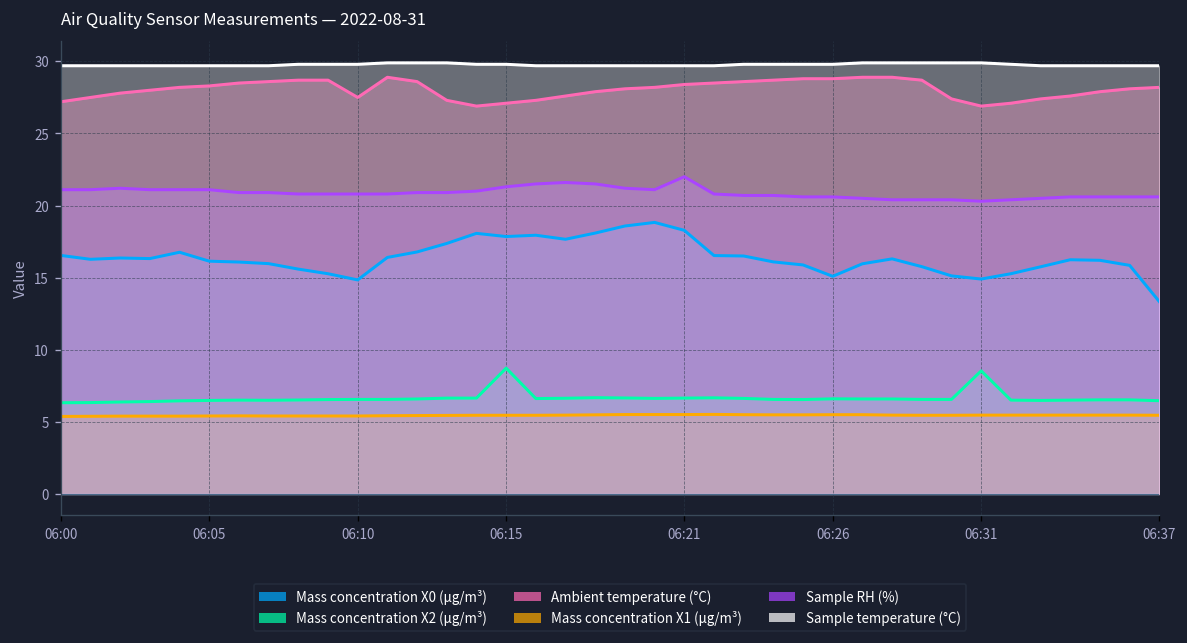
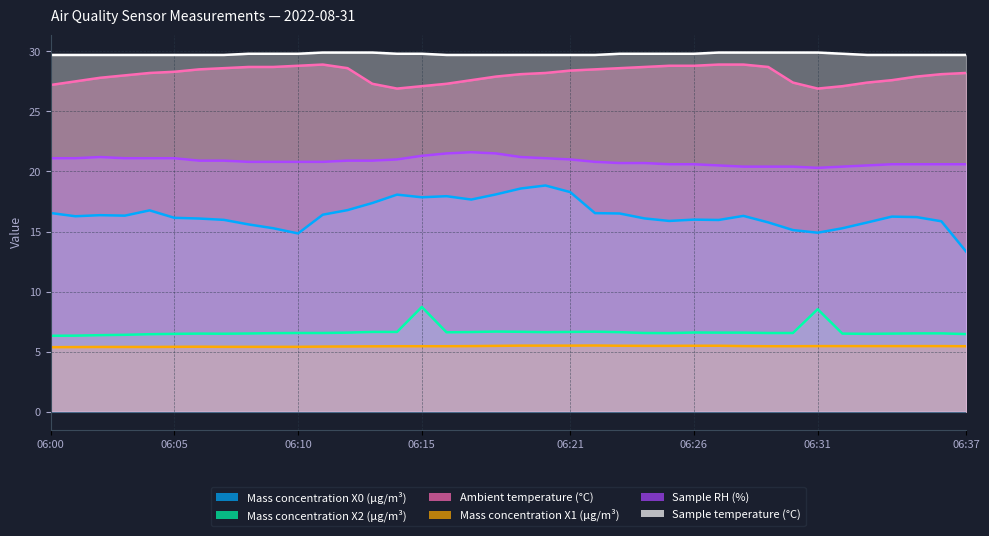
  {
    "Mass concentration X0 (μg/m³)": {
      "06:00": 16.5,
      "06:05": 16.1,
      "06:10": 14.8,
      "06:15": 17.9,
      "06:21": 18.3,
-     "06:26": 15.1,
+     "06:26": 16.0,
      "06:31": 14.9,
      "06:37": 13.3
    },
    "Mass concentration X2 (μg/m³)": {
      "06:00": 6.3,
      "06:05": 6.5,
      "06:10": 6.6,
      "06:15": 8.7,
      "06:21": 6.6,
      "06:26": 6.6,
      "06:31": 8.5,
      "06:37": 6.5
    },
    "Ambient temperature (°C)": {
      "06:00": 27.2,
      "06:05": 28.3,
-     "06:10": 27.5,
+     "06:10": 28.8,
      "06:15": 27.1,
      "06:21": 28.4,
      "06:26": 28.8,
      "06:31": 26.9,
      "06:37": 28.2
    },
    "Mass concentration X1 (μg/m³)": {
      "06:00": 5.4,
      "06:05": 5.4,
      "06:10": 5.4,
      "06:15": 5.5,
      "06:21": 5.5,
      "06:26": 5.5,
      "06:31": 5.5,
      "06:37": 5.5
    },
    "Sample RH (%)": {
      "06:00": 21,
      "06:05": 21,
      "06:10": 21,
      "06:15": 21.3,
-     "06:21": 22,
+     "06:21": 21,
      "06:26": 20.6,
      "06:31": 20.3,
      "06:37": 20.6
    },
    "Sample temperature (°C)": {
      "06:00": 29.7,
      "06:05": 29.7,
      "06:10": 29.8,
      "06:15": 29.8,
      "06:21": 29.7,
      "06:26": 29.8,
      "06:31": 29.9,
      "06:37": 29.7
    }
  }
